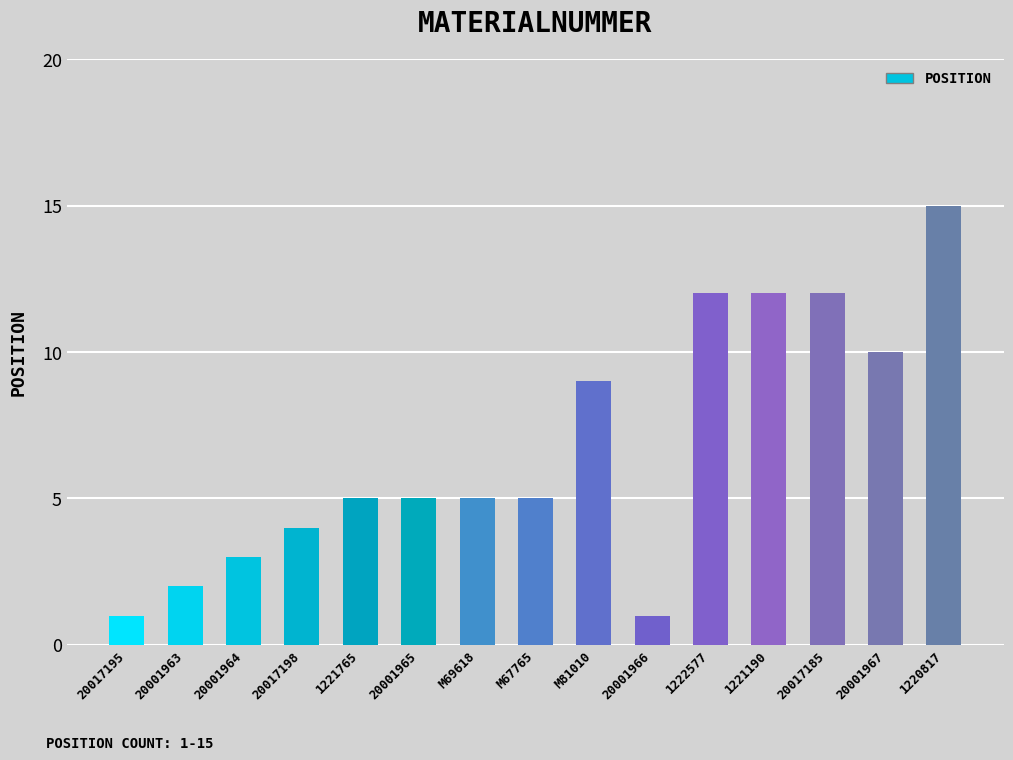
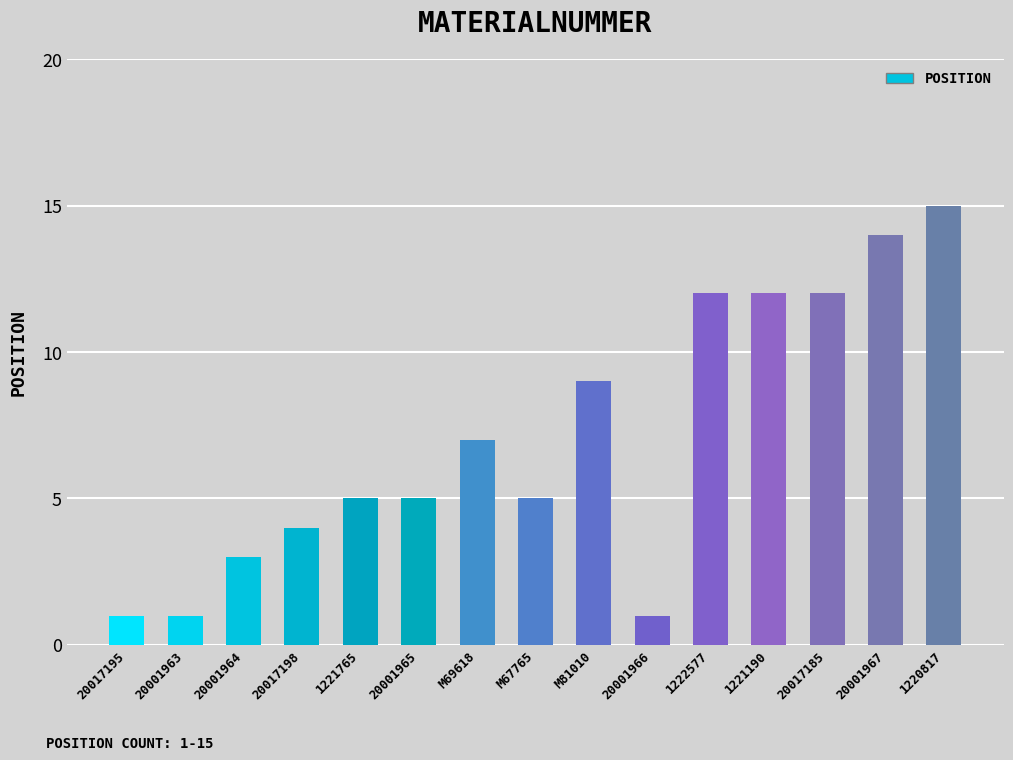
  {
    "20017195": 1,
-   "20001963": 2,
+   "20001963": 1,
    "20001964": 3,
    "20017198": 4,
    "1221765": 5,
    "20001965": 5,
-   "M69618": 5,
+   "M69618": 7,
    "M67765": 5,
    "M81010": 9,
    "20001966": 1,
    "1222577": 12,
    "1221190": 12,
    "20017185": 12,
-   "20001967": 10,
+   "20001967": 14,
    "1220817": 15
  }
